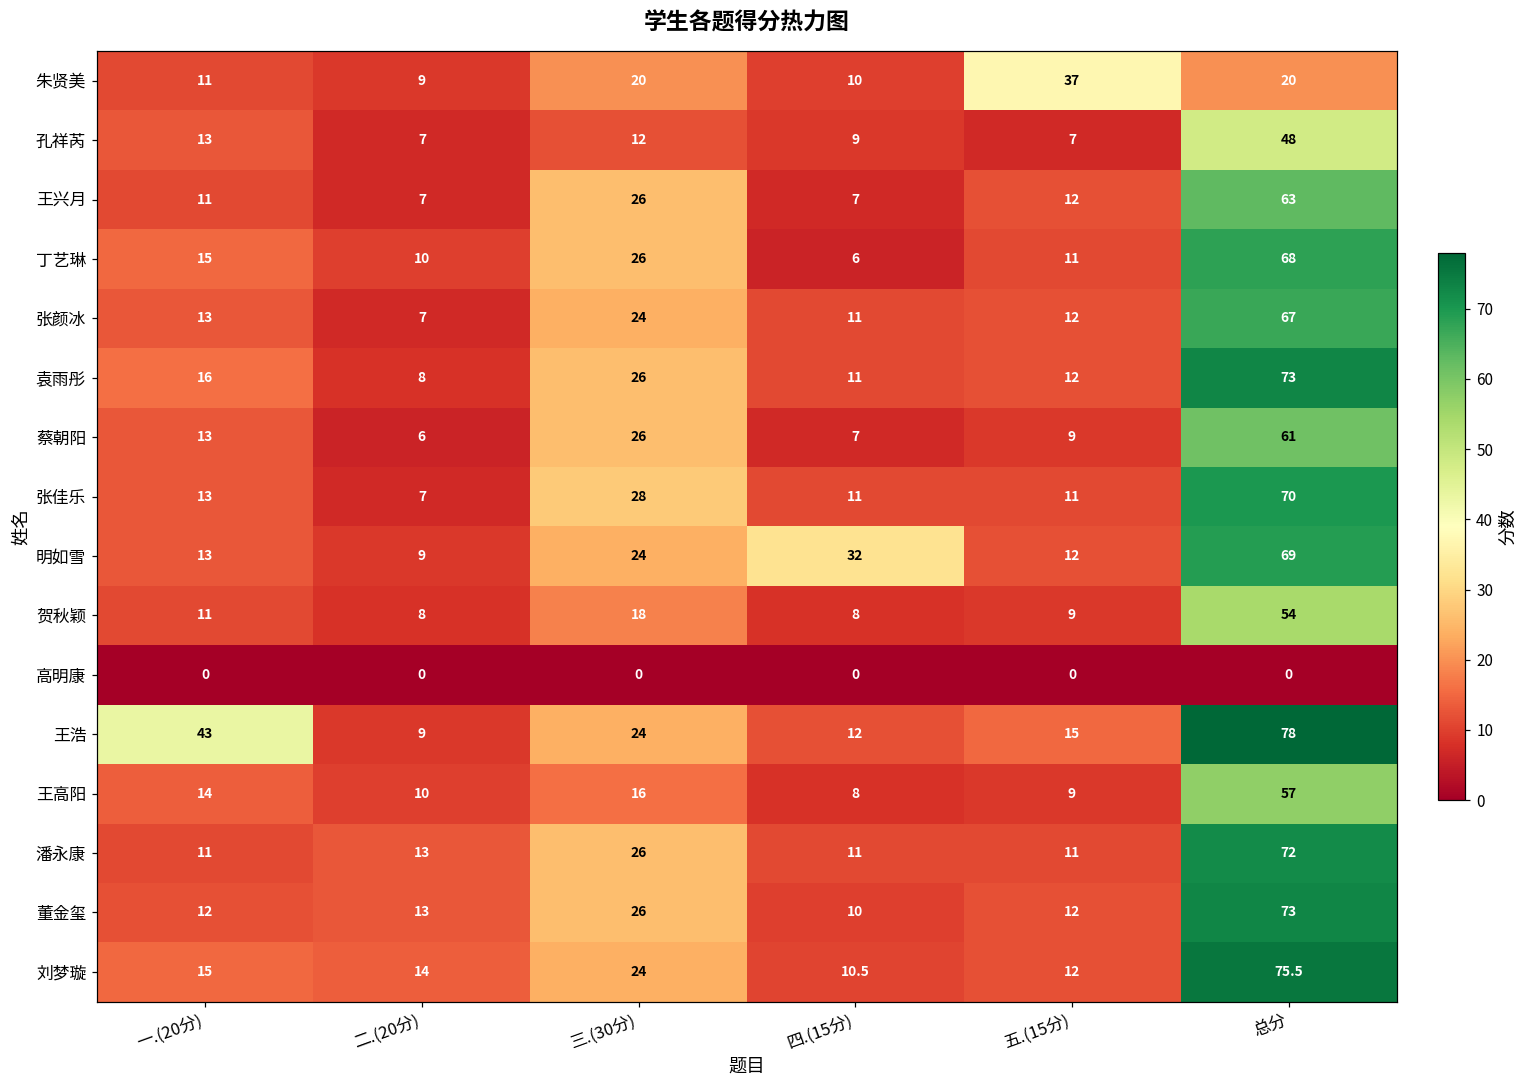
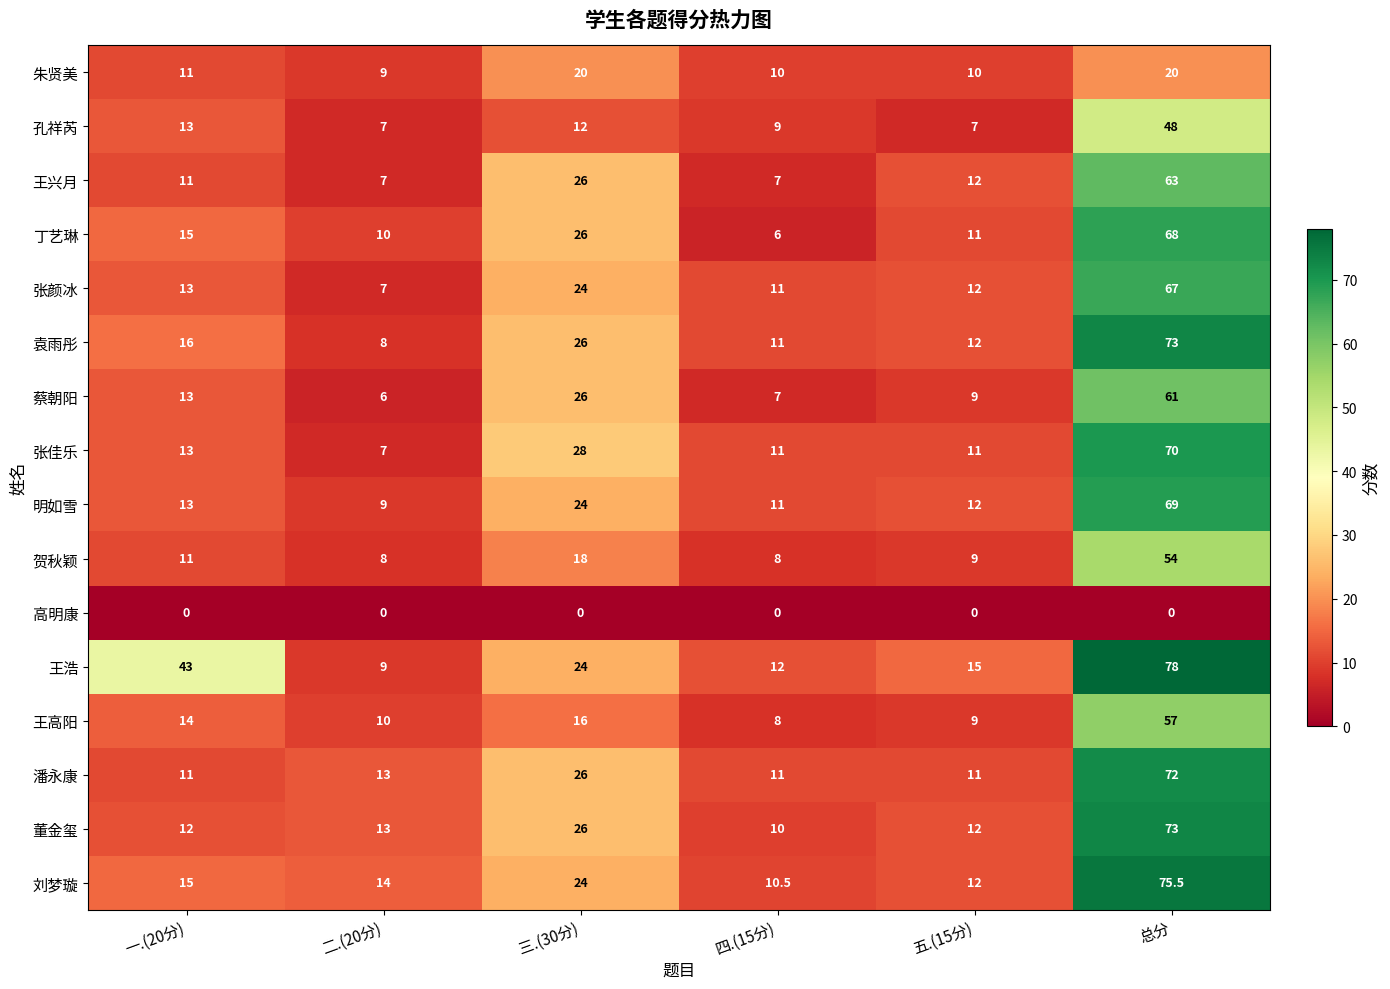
  {
    "朱贤美": {
      "一.(20分)": 11,
      "二.(20分)": 9,
      "三.(30分)": 20,
      "四.(15分)": 10,
-     "五.(15分)": 37,
+     "五.(15分)": 10,
      "总分": 20
    },
    "孔祥芮": {
      "一.(20分)": 13,
      "二.(20分)": 7,
      "三.(30分)": 12,
      "四.(15分)": 9,
      "五.(15分)": 7,
      "总分": 48
    },
    "王兴月": {
      "一.(20分)": 11,
      "二.(20分)": 7,
      "三.(30分)": 26,
      "四.(15分)": 7,
      "五.(15分)": 12,
      "总分": 63
    },
    "丁艺琳": {
      "一.(20分)": 15,
      "二.(20分)": 10,
      "三.(30分)": 26,
      "四.(15分)": 6,
      "五.(15分)": 11,
      "总分": 68
    },
    "张颜冰": {
      "一.(20分)": 13,
      "二.(20分)": 7,
      "三.(30分)": 24,
      "四.(15分)": 11,
      "五.(15分)": 12,
      "总分": 67
    },
    "袁雨彤": {
      "一.(20分)": 16,
      "二.(20分)": 8,
      "三.(30分)": 26,
      "四.(15分)": 11,
      "五.(15分)": 12,
      "总分": 73
    },
    "蔡朝阳": {
      "一.(20分)": 13,
      "二.(20分)": 6,
      "三.(30分)": 26,
      "四.(15分)": 7,
      "五.(15分)": 9,
      "总分": 61
    },
    "张佳乐": {
      "一.(20分)": 13,
      "二.(20分)": 7,
      "三.(30分)": 28,
      "四.(15分)": 11,
      "五.(15分)": 11,
      "总分": 70
    },
    "明如雪": {
      "一.(20分)": 13,
      "二.(20分)": 9,
      "三.(30分)": 24,
-     "四.(15分)": 32,
+     "四.(15分)": 11,
      "五.(15分)": 12,
      "总分": 69
    },
    "贺秋颖": {
      "一.(20分)": 11,
      "二.(20分)": 8,
      "三.(30分)": 18,
      "四.(15分)": 8,
      "五.(15分)": 9,
      "总分": 54
    },
    "高明康": {
      "一.(20分)": 0,
      "二.(20分)": 0,
      "三.(30分)": 0,
      "四.(15分)": 0,
      "五.(15分)": 0,
      "总分": 0
    },
    "王浩": {
      "一.(20分)": 43,
      "二.(20分)": 9,
      "三.(30分)": 24,
      "四.(15分)": 12,
      "五.(15分)": 15,
      "总分": 78
    },
    "王高阳": {
      "一.(20分)": 14,
      "二.(20分)": 10,
      "三.(30分)": 16,
      "四.(15分)": 8,
      "五.(15分)": 9,
      "总分": 57
    },
    "潘永康": {
      "一.(20分)": 11,
      "二.(20分)": 13,
      "三.(30分)": 26,
      "四.(15分)": 11,
      "五.(15分)": 11,
      "总分": 72
    },
    "董金玺": {
      "一.(20分)": 12,
      "二.(20分)": 13,
      "三.(30分)": 26,
      "四.(15分)": 10,
      "五.(15分)": 12,
      "总分": 73
    },
    "刘梦璇": {
      "一.(20分)": 15,
      "二.(20分)": 14,
      "三.(30分)": 24,
      "四.(15分)": 10.5,
      "五.(15分)": 12,
      "总分": 75.5
    }
  }
